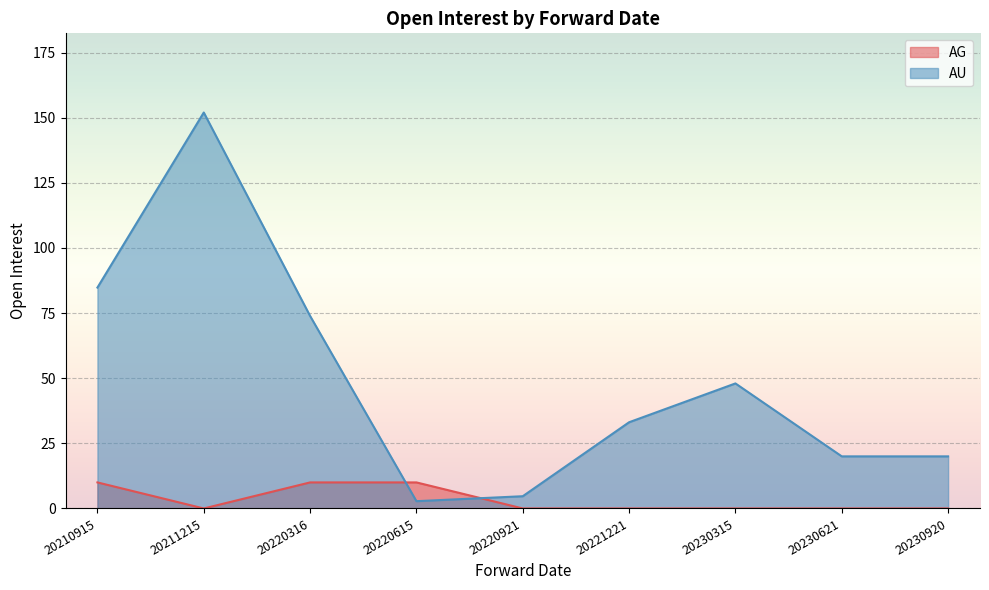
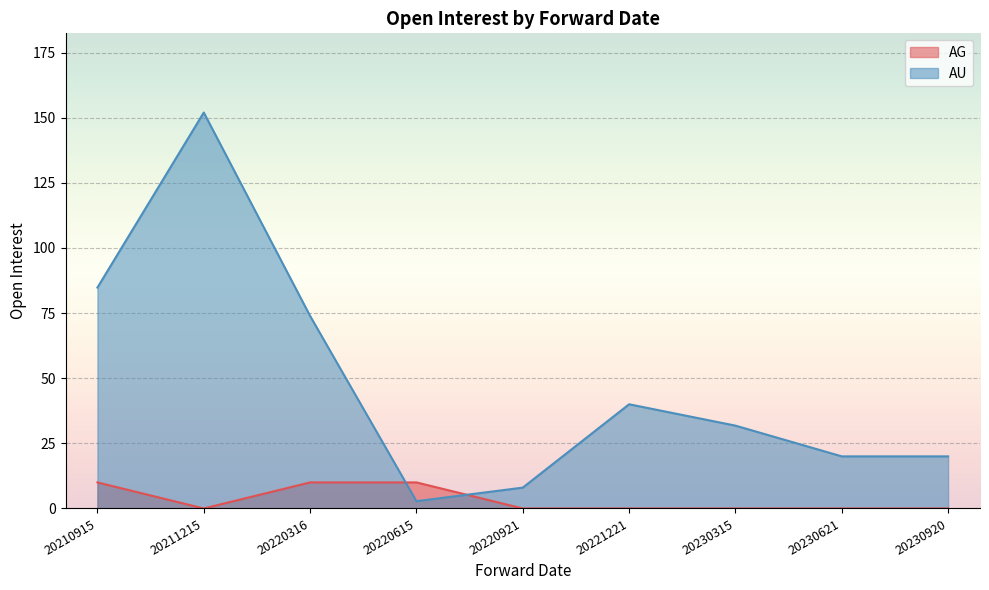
  {
    "AG": {
      "20210915": 10,
      "20211215": 0,
      "20220316": 10,
      "20220615": 10,
      "20220921": 0,
      "20221221": 0,
      "20230315": 0,
      "20230621": 0,
      "20230920": 0
    },
    "AU": {
      "20210915": 85,
      "20211215": 152,
      "20220316": 74,
      "20220615": 3,
-     "20220921": 5,
-     "20221221": 33,
-     "20230315": 48,
+     "20220921": 8,
+     "20221221": 40,
+     "20230315": 32,
      "20230621": 20,
      "20230920": 20
    }
  }
